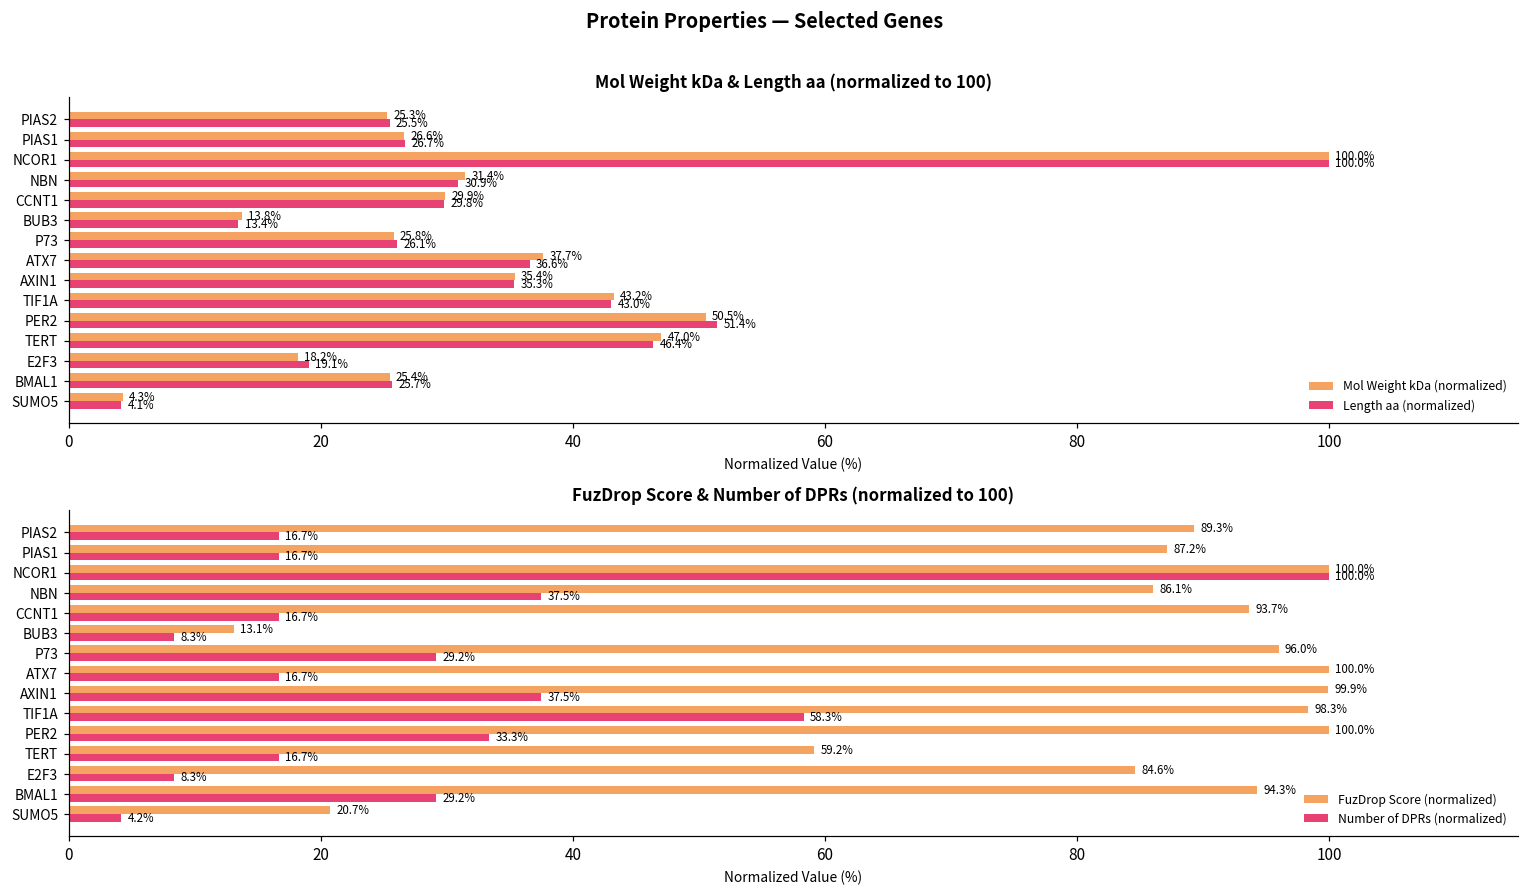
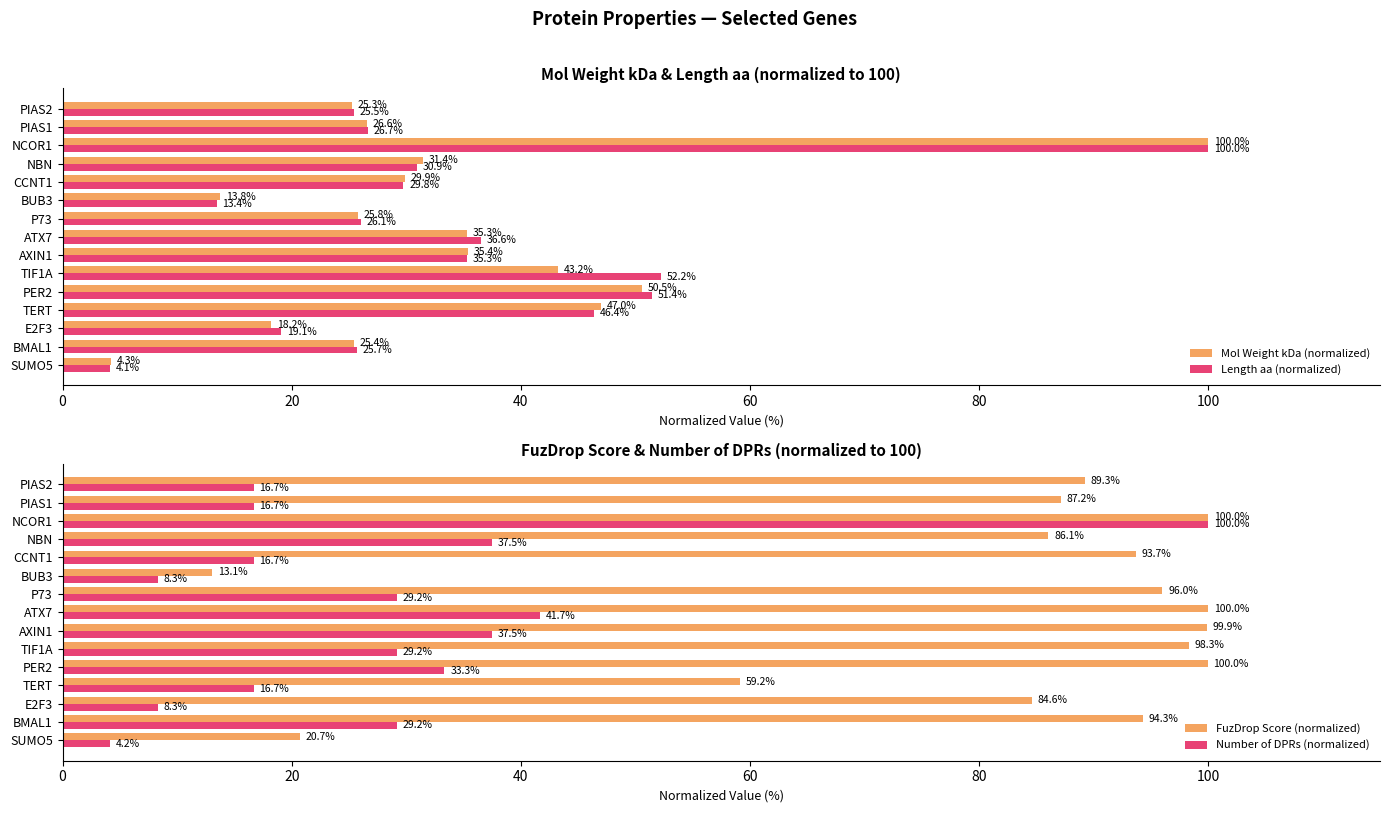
  {
    "Mol Weight kDa & Length aa (normalized to 100)": {
      "Mol Weight kDa (normalized)": {
-       "ATX7": "37.7%"
+       "ATX7": "35.3%"
      },
      "Length aa (normalized)": {
-       "TIF1A": "43.0%"
+       "TIF1A": "52.2%"
      }
    },
    "FuzDrop Score & Number of DPRs (normalized to 100)": {
      "FuzDrop Score (normalized)": {
        "PIAS2": "89.3%",
        "PIAS1": "87.2%",
        "NBN": "86.1%",
        "CCNT1": "93.7%",
        "BUB3": "13.1%",
        "P73": "96.0%",
        "ATX7": "100.0%",
        "AXIN1": "99.9%",
        "TIF1A": "98.3%",
        "PER2": "100.0%",
        "TERT": "59.2%",
        "E2F3": "84.6%",
        "BMAL1": "94.3%",
        "SUMO5": "20.7%"
      },
      "Number of DPRs (normalized)": {
        "PIAS2": "16.7%",
        "PIAS1": "16.7%",
        "NBN": "37.5%",
        "CCNT1": "16.7%",
        "BUB3": "8.3%",
        "P73": "29.2%",
-       "ATX7": "16.7%",
+       "ATX7": "41.7%",
        "AXIN1": "37.5%",
-       "TIF1A": "58.3%",
+       "TIF1A": "29.2%",
        "PER2": "33.3%",
        "TERT": "16.7%",
        "E2F3": "8.3%",
        "BMAL1": "29.2%",
        "SUMO5": "4.2%"
      }
    }
  }
